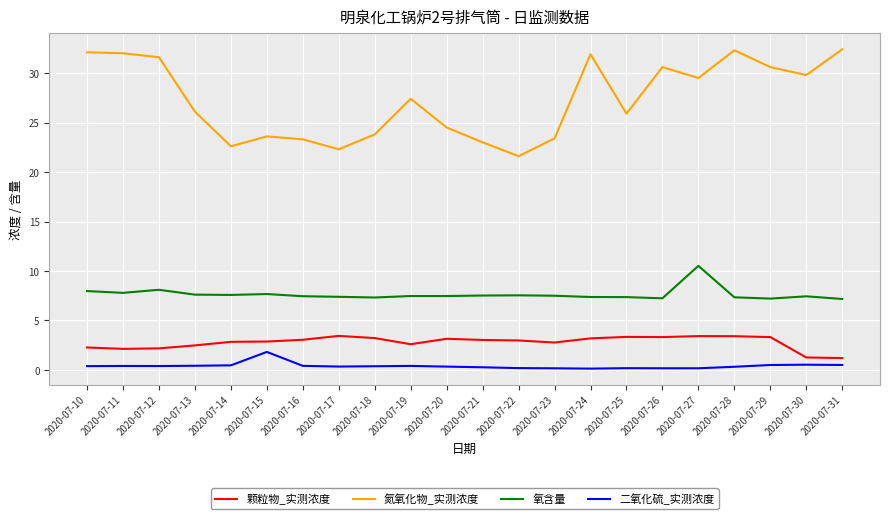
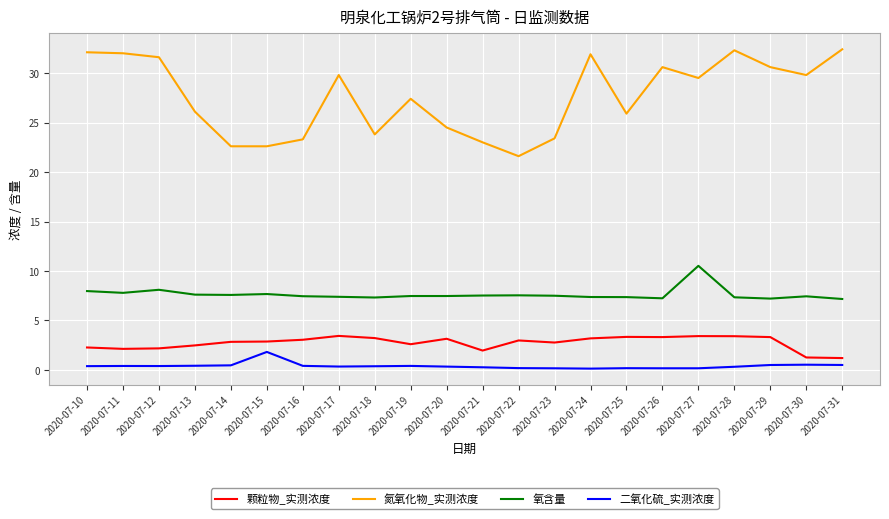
  {
    "颗粒物_实测浓度": {
      "2020-07-10": 2,
      "2020-07-11": 2,
      "2020-07-12": 2,
      "2020-07-13": 2,
      "2020-07-14": 3,
      "2020-07-15": 3,
      "2020-07-16": 3,
      "2020-07-17": 3,
      "2020-07-18": 3,
      "2020-07-19": 3,
      "2020-07-20": 3,
-     "2020-07-21": 3,
+     "2020-07-21": 2,
      "2020-07-22": 3,
      "2020-07-23": 3,
      "2020-07-24": 3,
      "2020-07-25": 3,
      "2020-07-26": 3,
      "2020-07-27": 3,
      "2020-07-28": 3,
      "2020-07-29": 3,
      "2020-07-30": 1,
      "2020-07-31": 1
    },
    "氮氧化物_实测浓度": {
      "2020-07-10": 32,
      "2020-07-11": 32,
      "2020-07-12": 32,
      "2020-07-13": 26,
      "2020-07-14": 23,
-     "2020-07-15": 24,
+     "2020-07-15": 23,
      "2020-07-16": 23,
-     "2020-07-17": 22,
+     "2020-07-17": 30,
      "2020-07-18": 24,
      "2020-07-19": 27,
      "2020-07-20": 25,
      "2020-07-21": 23,
      "2020-07-22": 22,
      "2020-07-23": 23,
      "2020-07-24": 32,
      "2020-07-25": 26,
      "2020-07-26": 31,
      "2020-07-27": 30,
      "2020-07-28": 32,
      "2020-07-29": 31,
      "2020-07-30": 30,
      "2020-07-31": 32
    },
    "氧含量": {
      "2020-07-10": 8,
      "2020-07-11": 8,
      "2020-07-12": 8,
      "2020-07-13": 8,
      "2020-07-14": 8,
      "2020-07-15": 8,
      "2020-07-16": 7,
      "2020-07-17": 7,
      "2020-07-18": 7,
      "2020-07-19": 7,
      "2020-07-20": 7,
      "2020-07-21": 8,
      "2020-07-22": 8,
      "2020-07-23": 8,
      "2020-07-24": 7,
      "2020-07-25": 7,
      "2020-07-26": 7,
      "2020-07-27": 11,
      "2020-07-28": 7,
      "2020-07-29": 7,
      "2020-07-30": 7,
      "2020-07-31": 7
    },
    "二氧化硫_实测浓度": {
      "2020-07-10": 0,
      "2020-07-11": 0,
      "2020-07-12": 0,
      "2020-07-13": 0,
      "2020-07-14": 0,
      "2020-07-15": 2,
      "2020-07-16": 0,
      "2020-07-17": 0,
      "2020-07-18": 0,
      "2020-07-19": 0,
      "2020-07-20": 0,
      "2020-07-21": 0,
      "2020-07-22": 0,
      "2020-07-23": 0,
      "2020-07-24": 0,
      "2020-07-25": 0,
      "2020-07-26": 0,
      "2020-07-27": 0,
      "2020-07-28": 0,
      "2020-07-29": 1,
      "2020-07-30": 1,
      "2020-07-31": 1
    }
  }
